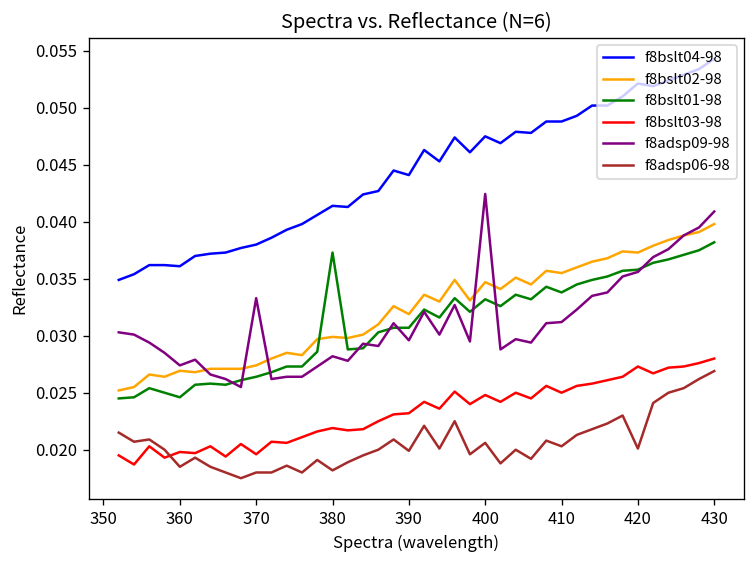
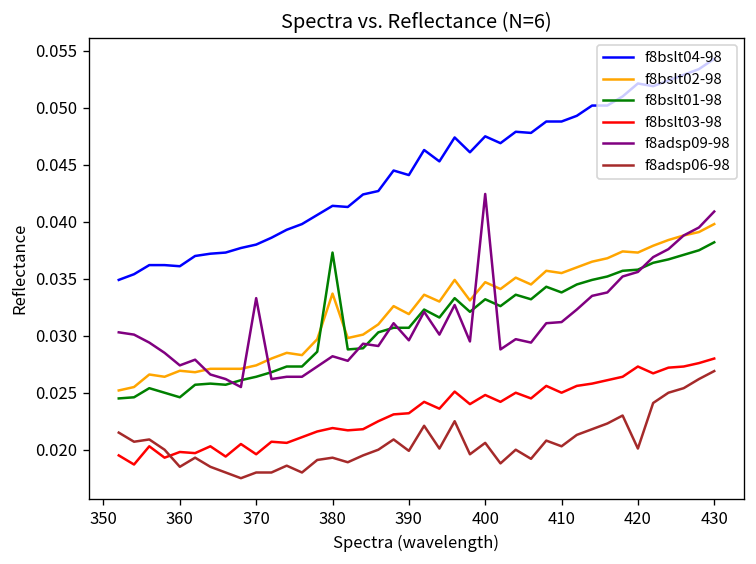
  {
    "f8bslt04-98": {
      "360": 0.036,
      "370": 0.038,
      "380": 0.041,
      "390": 0.044,
      "400": 0.047,
      "410": 0.049
    },
    "f8bslt02-98": {
      "360": 0.027,
      "370": 0.027,
-     "380": 0.030,
+     "380": 0.034,
      "390": 0.032,
      "400": 0.035,
      "410": 0.036,
      "420": 0.037,
      "430": 0.040
    },
    "f8bslt01-98": {
      "360": 0.025,
      "370": 0.026,
      "380": 0.037,
      "390": 0.031,
      "400": 0.033,
      "410": 0.034,
      "430": 0.038
    },
    "f8bslt03-98": {
      "360": 0.020,
      "370": 0.020,
      "380": 0.022,
      "390": 0.023,
      "400": 0.025,
      "410": 0.025,
      "420": 0.027,
      "430": 0.028
    },
    "f8adsp09-98": {
      "360": 0.027,
      "370": 0.033,
      "380": 0.028,
      "390": 0.030,
      "400": 0.042,
      "410": 0.031,
      "430": 0.041
    },
    "f8adsp06-98": {
      "360": 0.019,
      "370": 0.018,
-     "380": 0.018,
+     "380": 0.019,
      "390": 0.020,
      "400": 0.021,
      "410": 0.020,
      "420": 0.020,
      "430": 0.027
    }
  }
